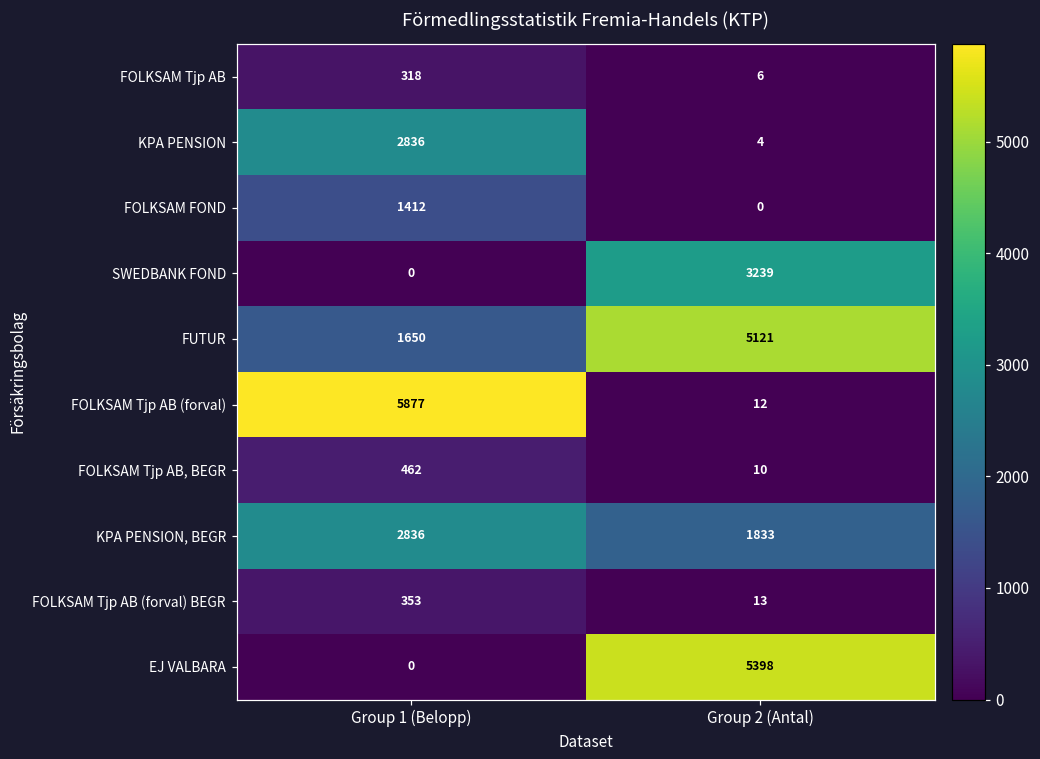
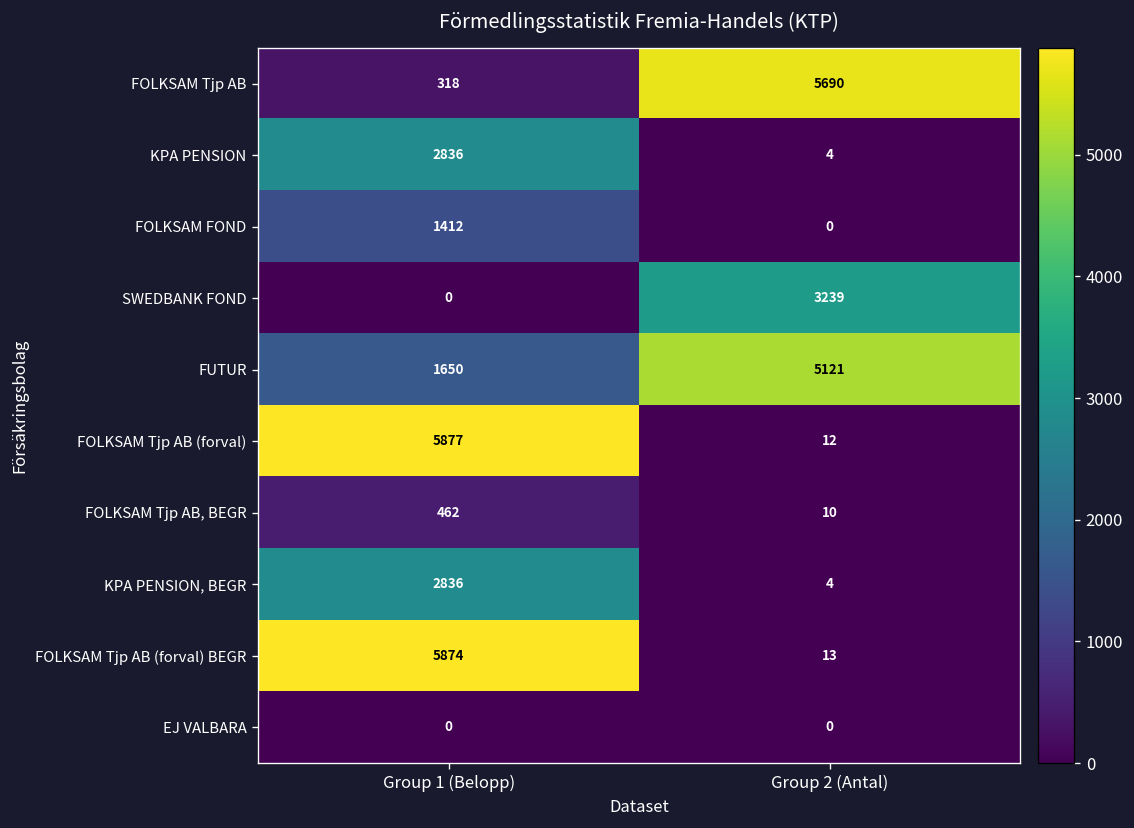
  {
    "FOLKSAM Tjp AB": {
      "Group 1 (Belopp)": 318,
-     "Group 2 (Antal)": 6
+     "Group 2 (Antal)": 5690
    },
    "KPA PENSION": {
      "Group 1 (Belopp)": 2836,
      "Group 2 (Antal)": 4
    },
    "FOLKSAM FOND": {
      "Group 1 (Belopp)": 1412,
      "Group 2 (Antal)": 0
    },
    "SWEDBANK FOND": {
      "Group 1 (Belopp)": 0,
      "Group 2 (Antal)": 3239
    },
    "FUTUR": {
      "Group 1 (Belopp)": 1650,
      "Group 2 (Antal)": 5121
    },
    "FOLKSAM Tjp AB (forval)": {
      "Group 1 (Belopp)": 5877,
      "Group 2 (Antal)": 12
    },
    "FOLKSAM Tjp AB, BEGR": {
      "Group 1 (Belopp)": 462,
      "Group 2 (Antal)": 10
    },
    "KPA PENSION, BEGR": {
      "Group 1 (Belopp)": 2836,
-     "Group 2 (Antal)": 1833
+     "Group 2 (Antal)": 4
    },
    "FOLKSAM Tjp AB (forval) BEGR": {
-     "Group 1 (Belopp)": 353,
+     "Group 1 (Belopp)": 5874,
      "Group 2 (Antal)": 13
    },
    "EJ VALBARA": {
      "Group 1 (Belopp)": 0,
-     "Group 2 (Antal)": 5398
+     "Group 2 (Antal)": 0
    }
  }
